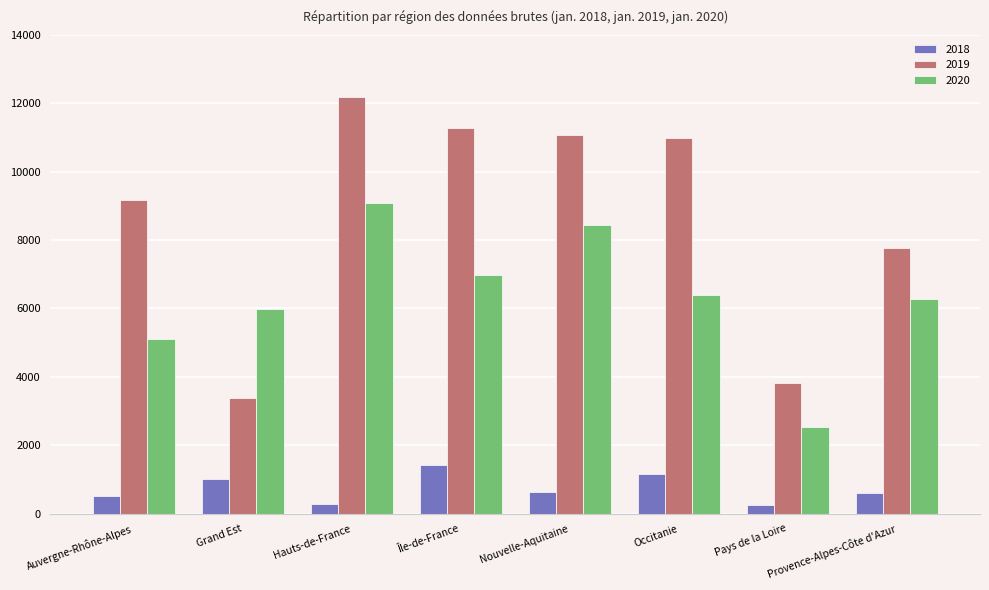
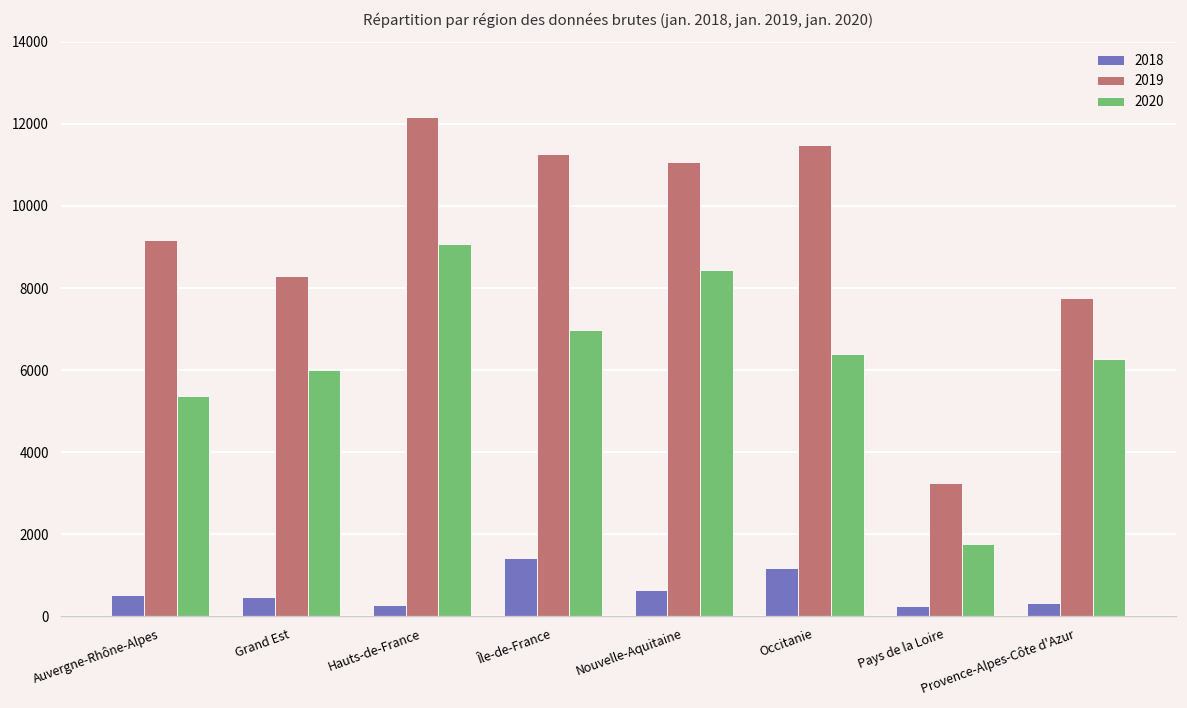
  {
    "2018": {
      "Auvergne-Rhône-Alpes": 500,
-     "Grand Est": 1000,
+     "Grand Est": 500,
      "Hauts-de-France": 300,
      "Île-de-France": 1400,
      "Nouvelle-Aquitaine": 600,
      "Occitanie": 1200,
      "Pays de la Loire": 300,
-     "Provence-Alpes-Côte d'Azur": 600
+     "Provence-Alpes-Côte d'Azur": 300
    },
    "2019": {
      "Auvergne-Rhône-Alpes": 9200,
-     "Grand Est": 3400,
+     "Grand Est": 8300,
      "Hauts-de-France": 12200,
      "Île-de-France": 11300,
      "Nouvelle-Aquitaine": 11100,
-     "Occitanie": 11000,
-     "Pays de la Loire": 3800,
+     "Occitanie": 11500,
+     "Pays de la Loire": 3200,
      "Provence-Alpes-Côte d'Azur": 7800
    },
    "2020": {
-     "Auvergne-Rhône-Alpes": 5100,
+     "Auvergne-Rhône-Alpes": 5400,
      "Grand Est": 6000,
      "Hauts-de-France": 9100,
      "Île-de-France": 7000,
      "Nouvelle-Aquitaine": 8400,
      "Occitanie": 6400,
-     "Pays de la Loire": 2500,
+     "Pays de la Loire": 1800,
      "Provence-Alpes-Côte d'Azur": 6300
    }
  }
